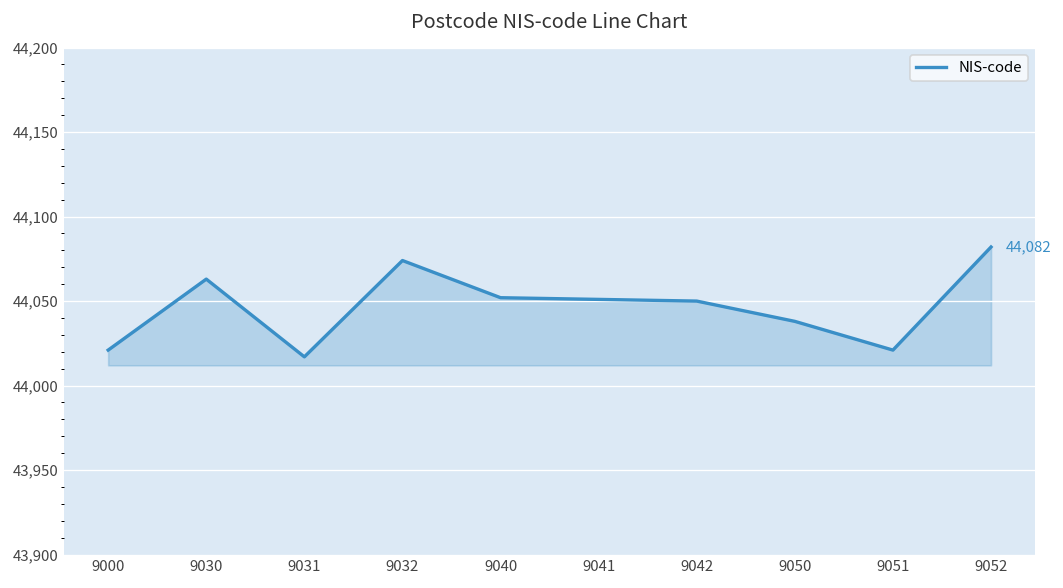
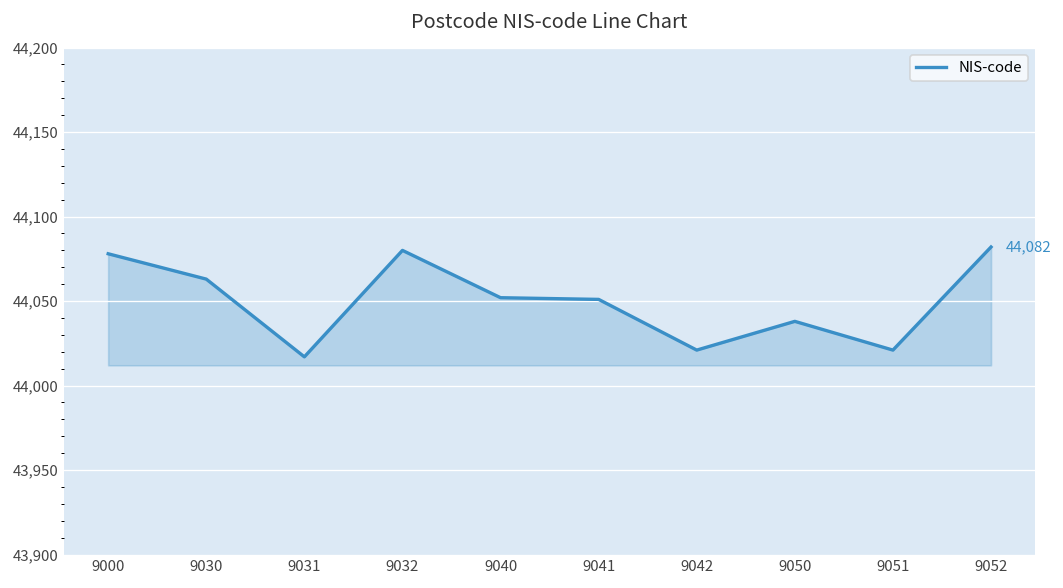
  {
-   "9000": "44,021",
+   "9000": "44,078",
    "9030": "44,063",
    "9031": "44,017",
-   "9032": "44,074",
+   "9032": "44,080",
    "9040": "44,052",
    "9041": "44,051",
-   "9042": "44,050",
+   "9042": "44,021",
    "9050": "44,038",
    "9051": "44,021"
  }
